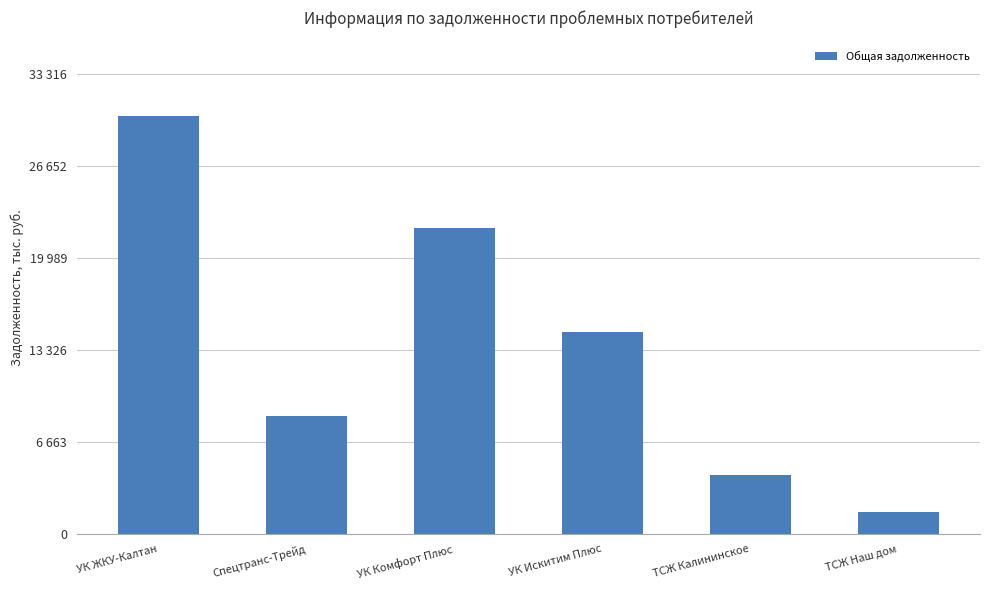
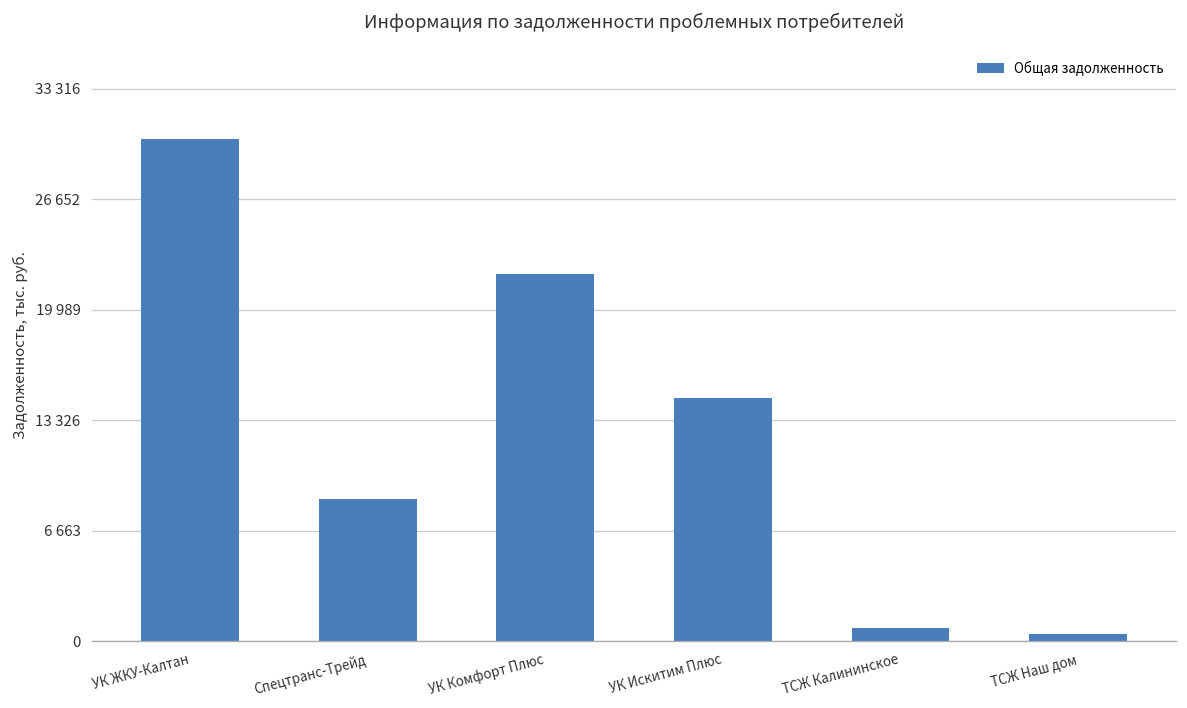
  {
    "УК ЖКУ-Калтан": 30300,
    "Спецтранс-Трейд": 8600,
    "УК Комфорт Плюс": 22100,
    "УК Искитим Плюс": 14700,
-   "ТСЖ Калининское": 4300,
-   "ТСЖ Наш дом": 1600
+   "ТСЖ Калининское": 800,
+   "ТСЖ Наш дом": 400
  }
